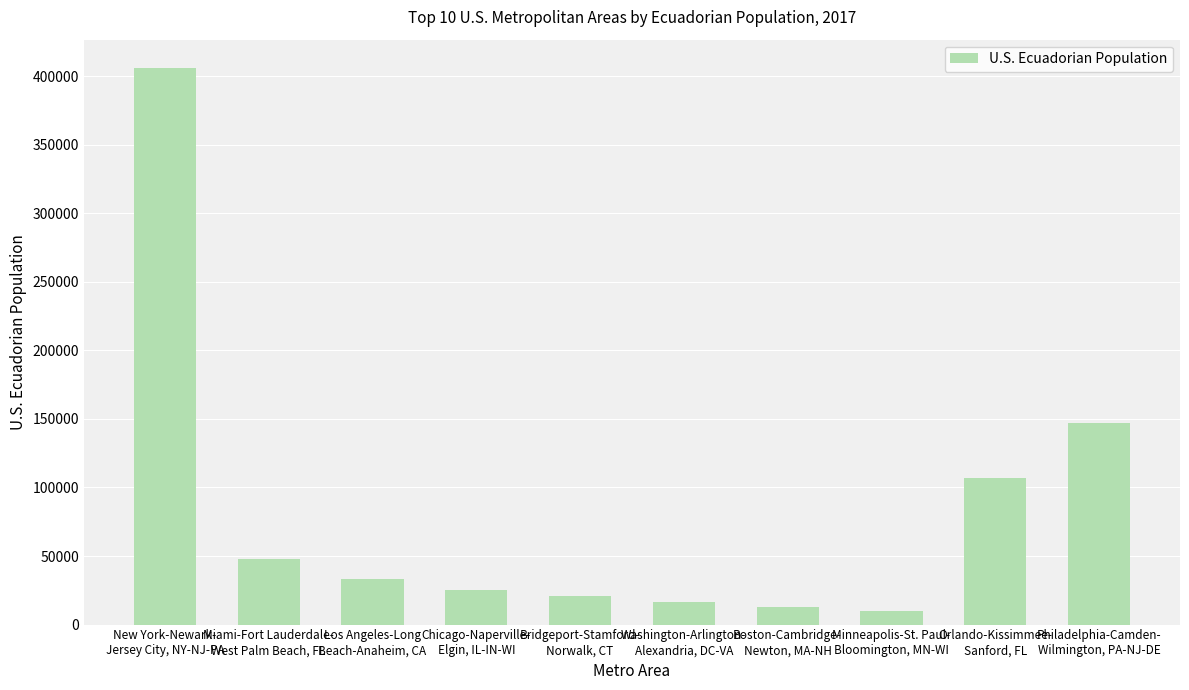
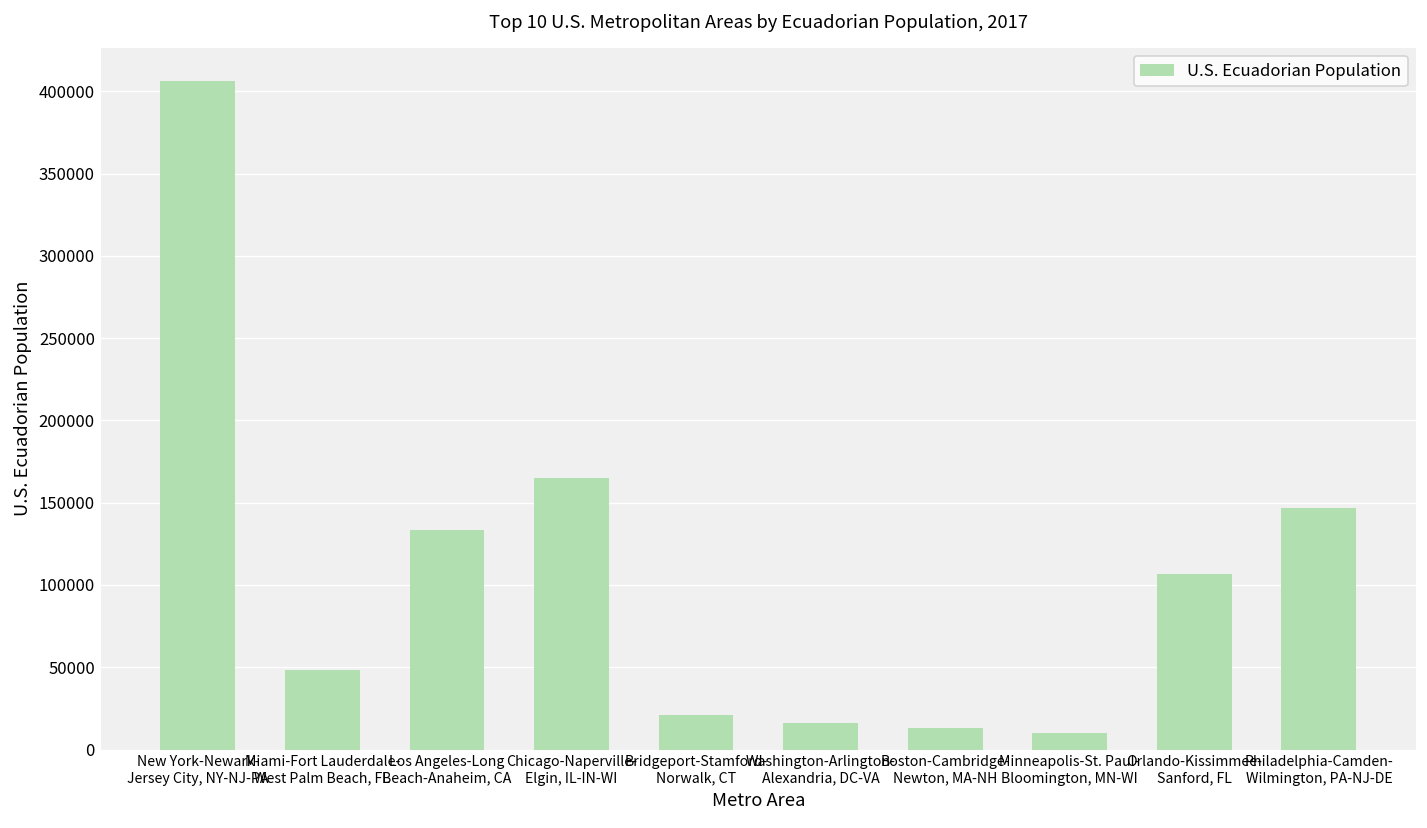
  {
-   "Los Angeles-Long Beach-Anaheim, CA": 33000,
-   "Chicago-Naperville- Elgin, IL-IN-WI": 26000,
+   "Los Angeles-Long Beach-Anaheim, CA": 133000,
+   "Chicago-Naperville- Elgin, IL-IN-WI": 165000,
    "Boston-Cambridge- Newton, MA-NH": 13000,
    "Minneapolis-St. Paul- Bloomington, MN-WI": 10000,
    "Orlando-Kissimmee- Sanford, FL": 107000,
    "Philadelphia-Camden- Wilmington, PA-NJ-DE": 147000
  }
